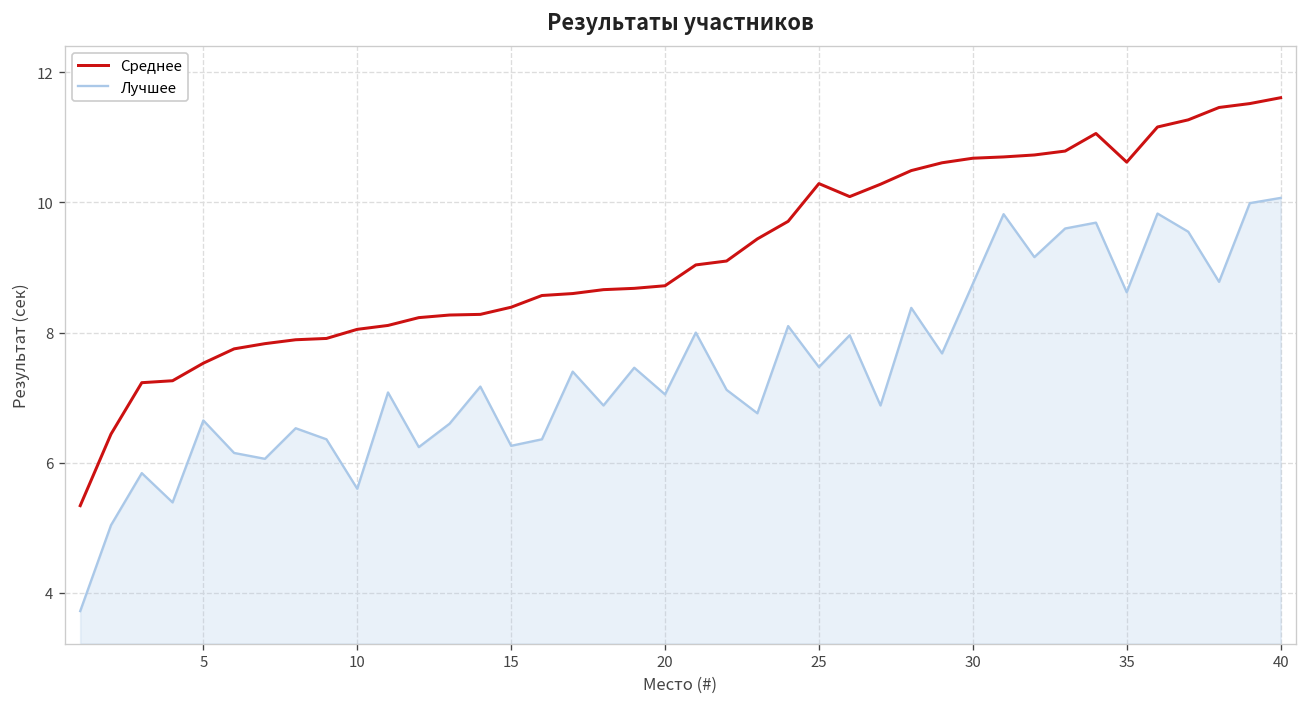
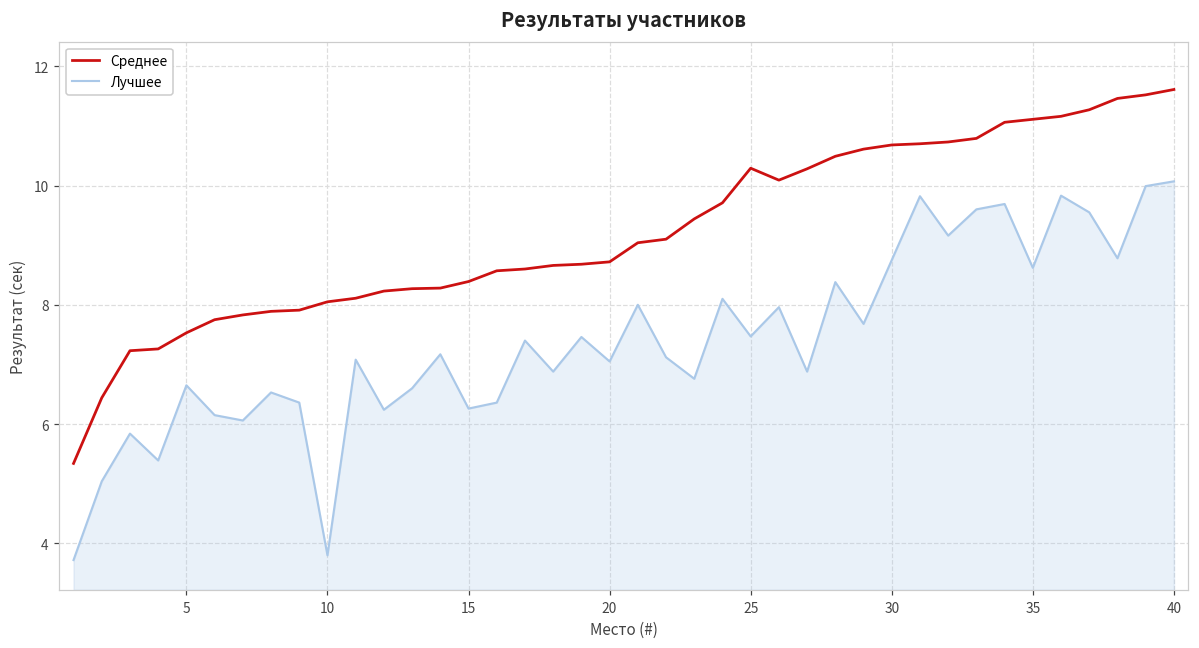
  {
    "Среднее": {
      "5": 7.5,
      "10": 8.1,
      "15": 8.4,
      "20": 8.7,
      "25": 10.3,
      "30": 10.7,
-     "35": 10.6,
+     "35": 11.1,
      "40": 11.6
    },
    "Лучшее": {
      "5": 6.7,
-     "10": 5.6,
+     "10": 3.8,
      "15": 6.3,
      "20": 7.1,
      "25": 7.5,
      "30": 8.8,
      "35": 8.6,
      "40": 10.1
    }
  }
